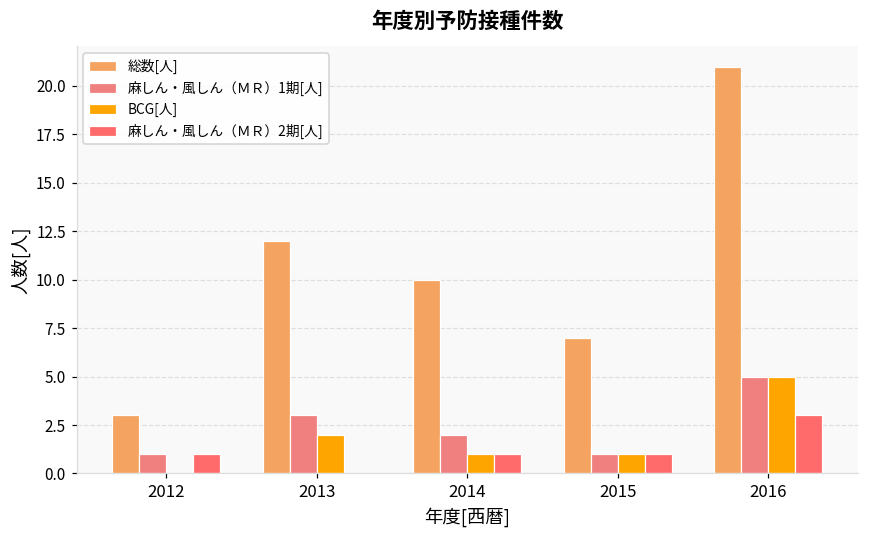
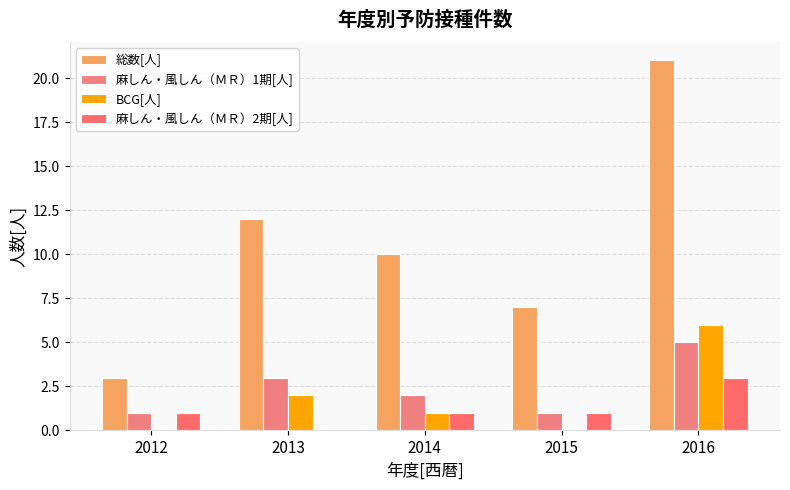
  {
    "BCG[人]": {
      "2012": 0,
      "2013": 2,
      "2014": 1,
-     "2015": 1,
-     "2016": 5
+     "2015": 0,
+     "2016": 6
    }
  }
